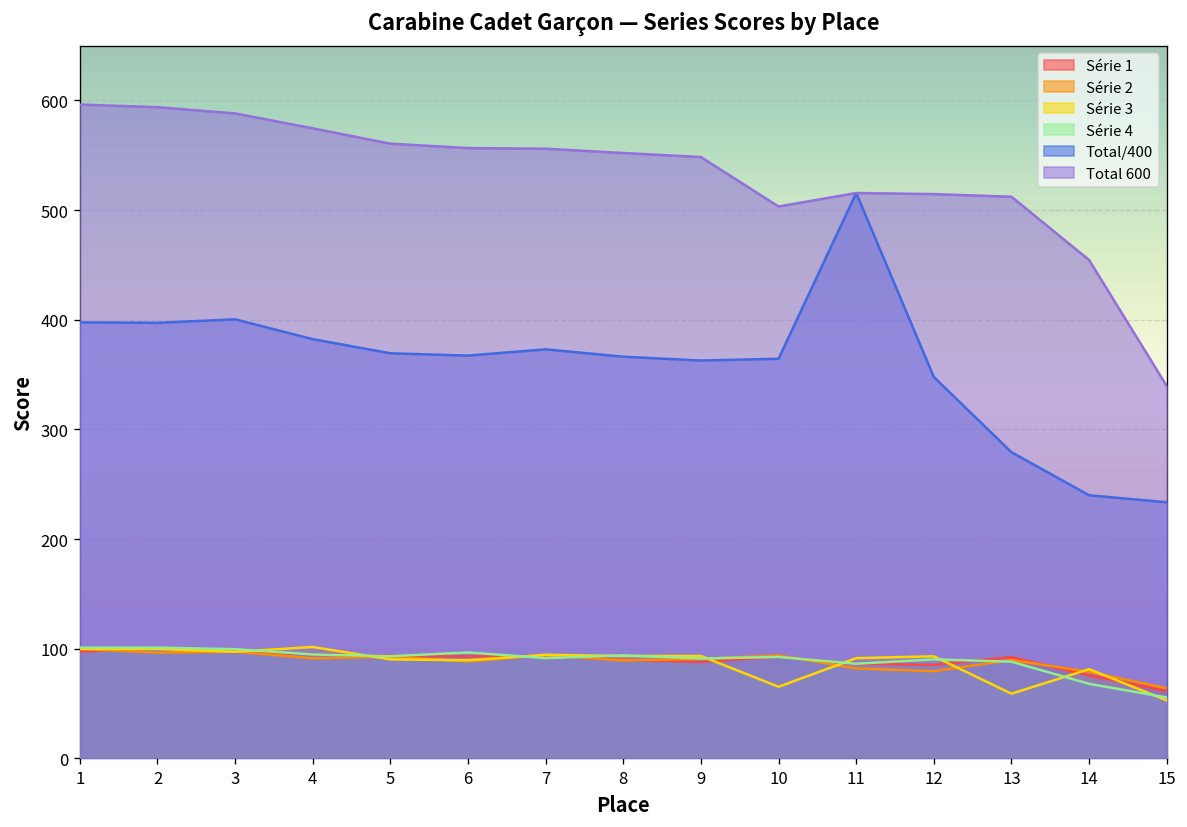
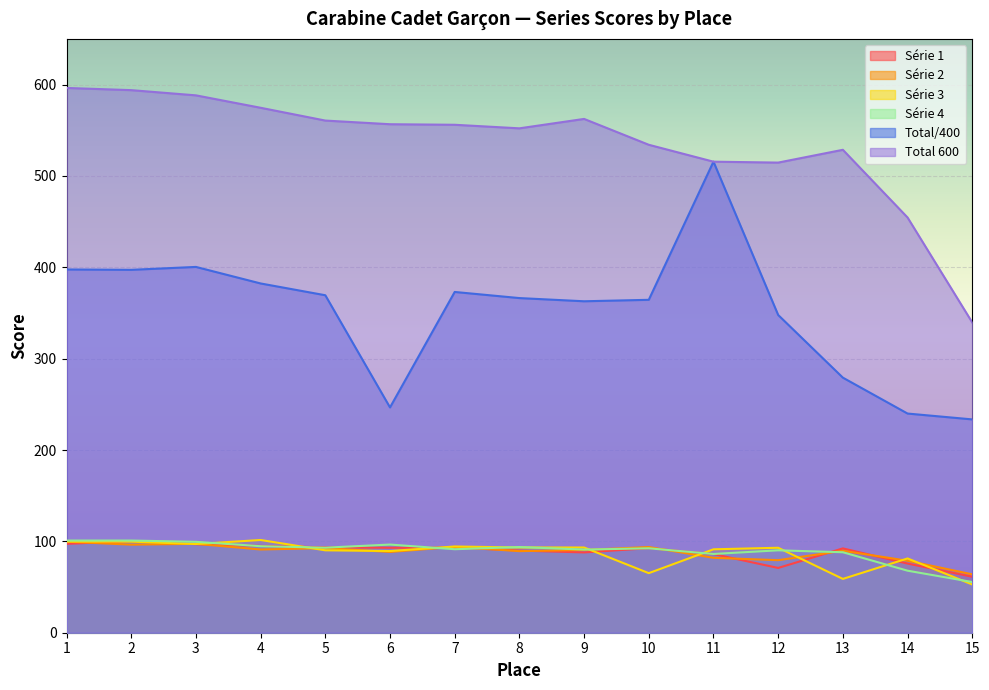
  {
    "Série 1": {
      "6": 90,
-     "12": 90,
+     "12": 70,
      "14": 80
    },
    "Série 2": {
      "2": 100,
      "4": 90,
      "11": 80,
      "12": 80
    },
    "Série 3": {
      "4": 100,
      "10": 70,
      "11": 90,
      "13": 60
    },
    "Série 4": {
      "6": 100,
      "14": 70
    },
    "Total/400": {
      "1": 400,
      "2": 400,
      "3": 400,
      "4": 380,
      "5": 370,
-     "6": 370,
+     "6": 250,
      "7": 370,
      "8": 370,
      "9": 360,
      "10": 360,
      "12": 350,
      "13": 280,
      "14": 240,
      "15": 230
    },
    "Total 600": {
      "1": 600,
      "2": 590,
      "3": 590,
      "4": 570,
      "5": 560,
      "6": 560,
      "7": 560,
      "8": 550,
-     "9": 550,
-     "10": 500,
+     "9": 560,
+     "10": 530,
      "12": 510,
-     "13": 510,
+     "13": 530,
      "14": 450,
      "15": 340
    }
  }
